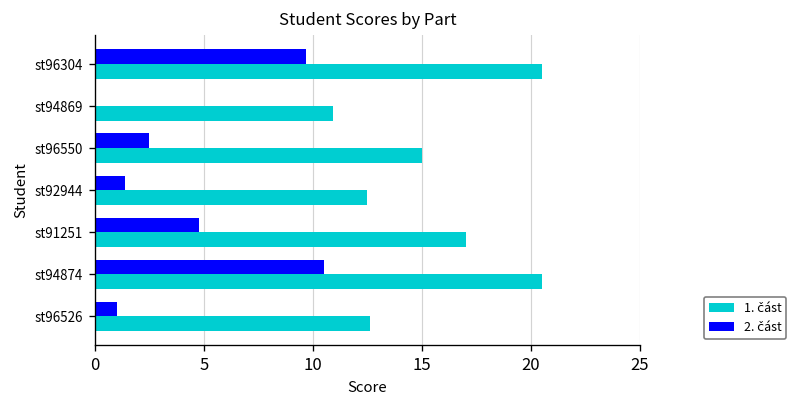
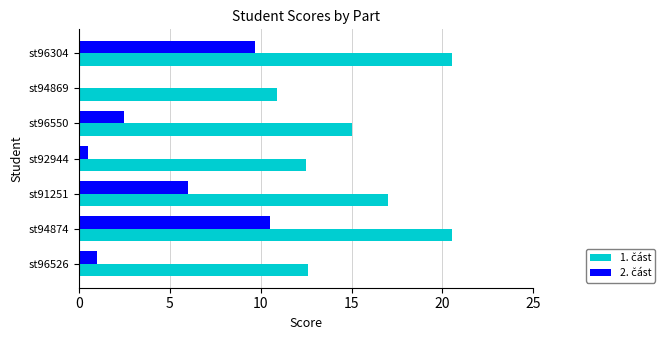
  {
    "1. část": {
      "st96304": 20.5,
      "st94869": 10.9,
      "st96550": 15.0,
      "st92944": 12.5,
      "st91251": 17.0,
      "st94874": 20.5,
      "st96526": 12.6
    },
    "2. část": {
      "st96304": 9.7,
      "st94869": 0.0,
      "st96550": 2.5,
-     "st92944": 1.4,
-     "st91251": 4.8,
+     "st92944": 0.5,
+     "st91251": 6.0,
      "st94874": 10.5,
      "st96526": 1.0
    }
  }
